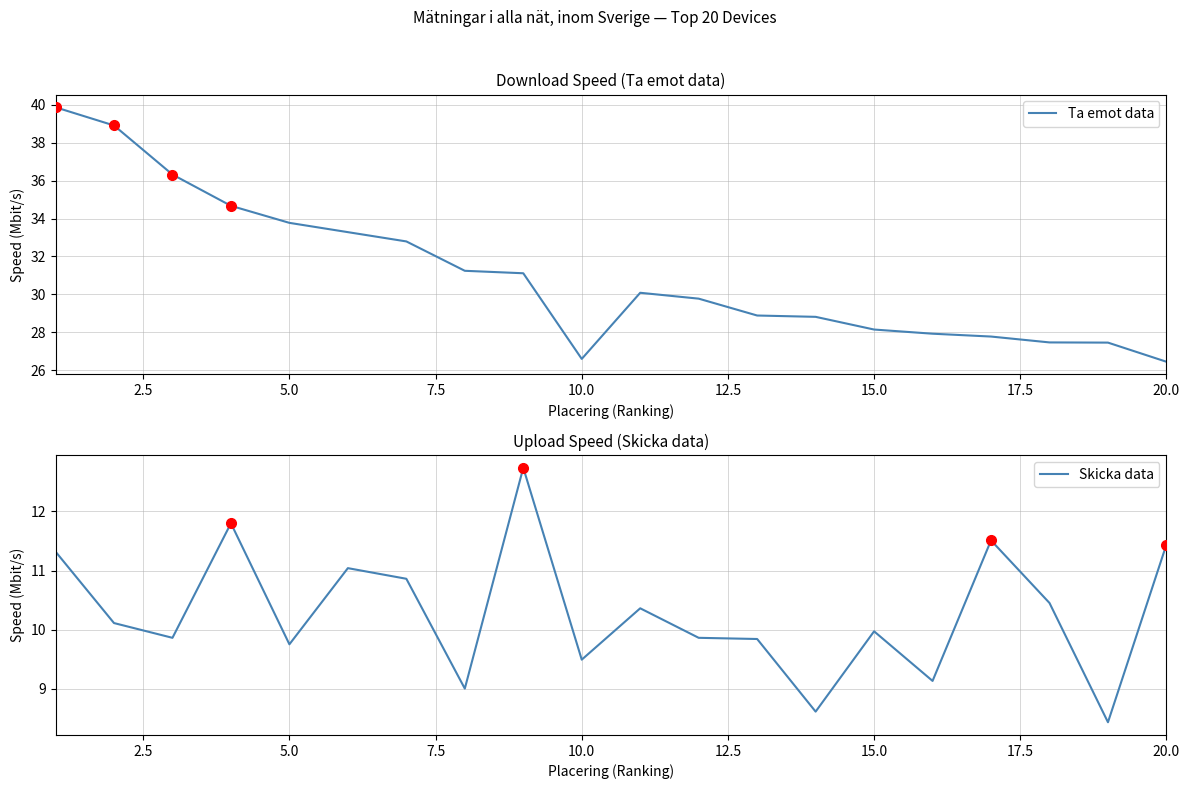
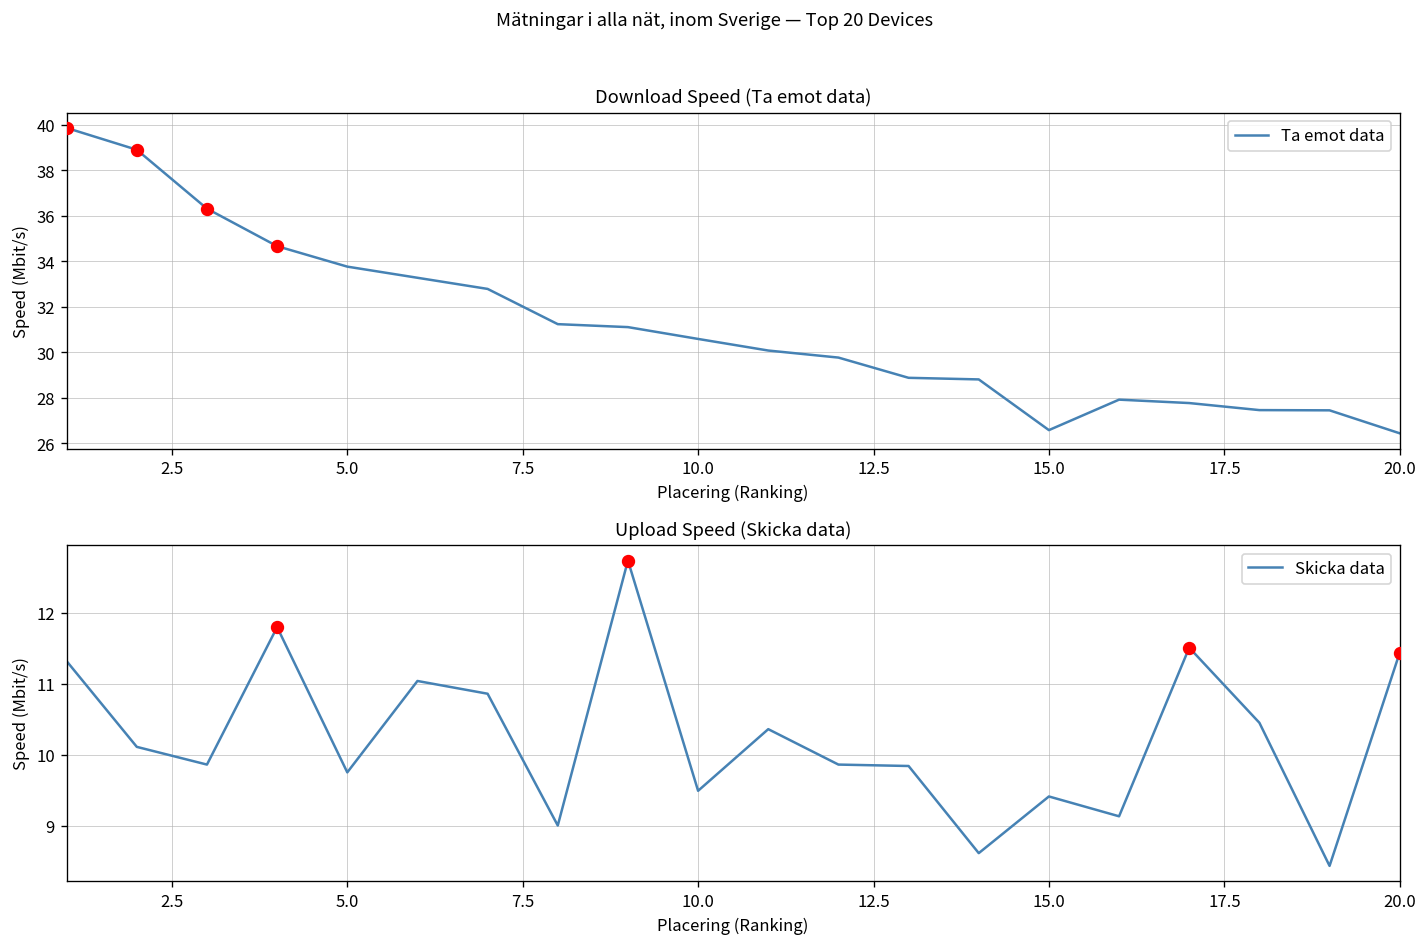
  {
    "Download Speed (Ta emot data)": {
      "Ta emot data": {
        "5.0": 33.8,
-       "10.0": 26.6,
-       "15.0": 28.1,
+       "10.0": 30.6,
+       "15.0": 26.6,
        "20.0": 26.4
      }
    },
    "Upload Speed (Skicka data)": {
      "Skicka data": {
        "5.0": 9.8,
        "10.0": 9.5,
-       "15.0": 10.0
+       "15.0": 9.4
      }
    }
  }
